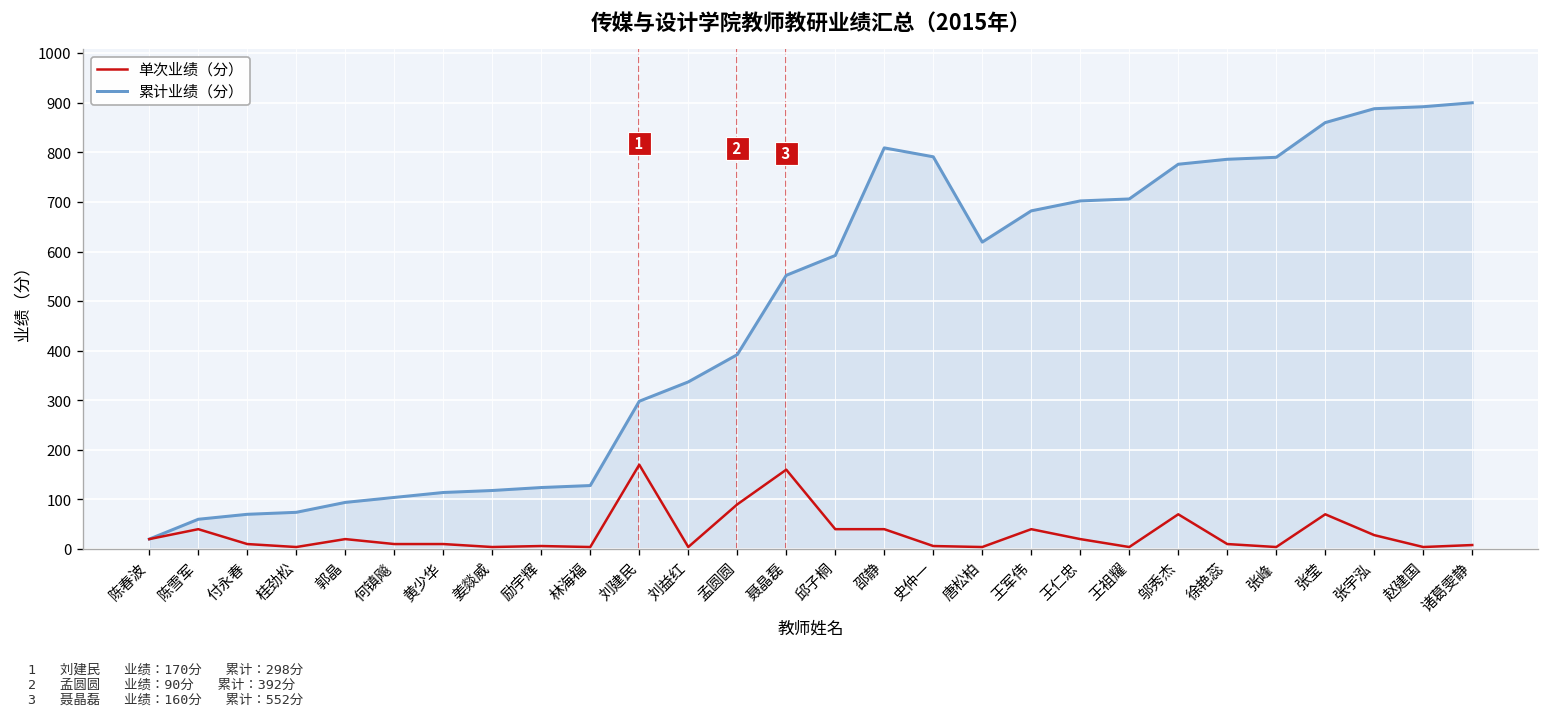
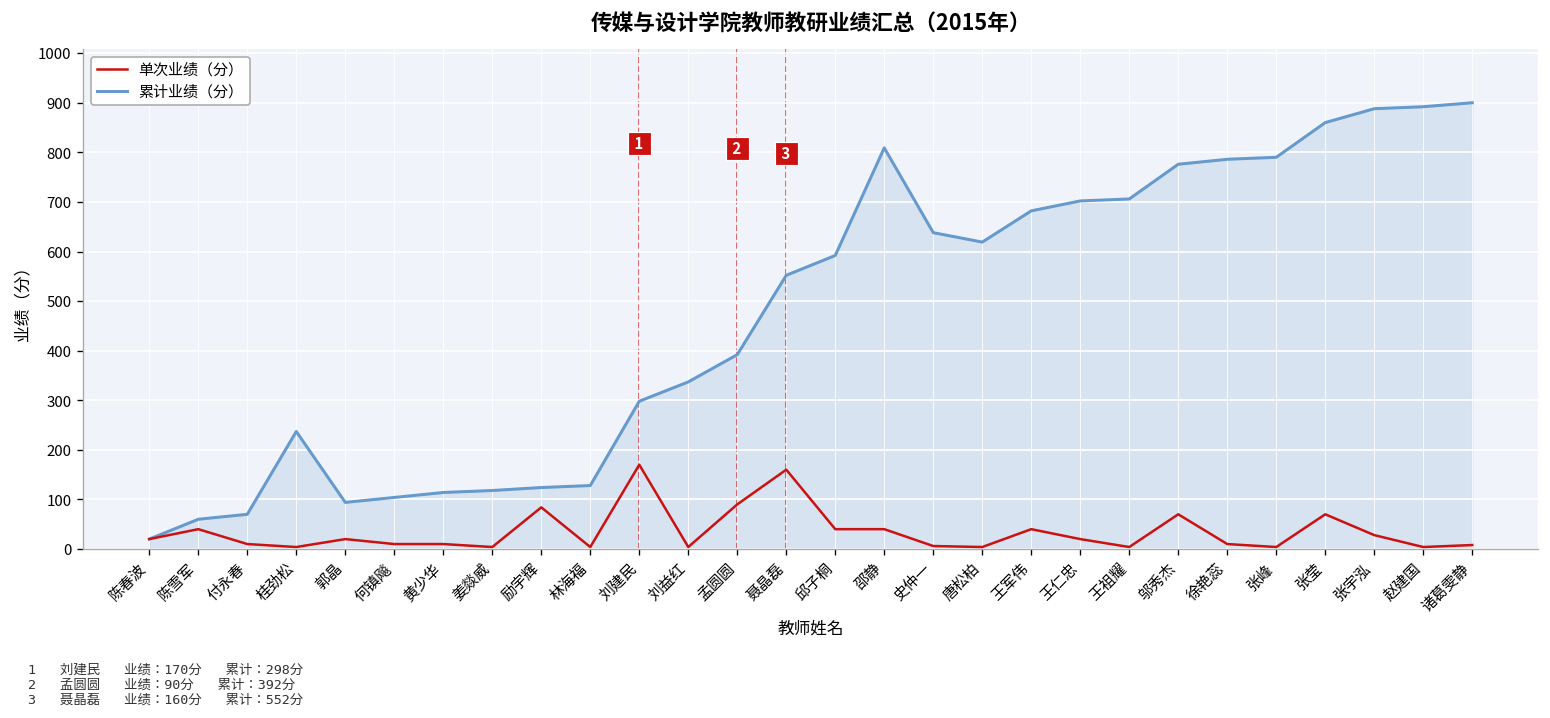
  {
    "累计业绩（分）": {
      "陈雪军": 60,
      "付永春": 70,
-     "桂劲松": 70,
+     "桂劲松": 240,
      "郭晶": 90,
      "何镇飚": 100,
      "黄少华": 110,
      "姜燚威": 120,
      "励宇辉": 120,
      "林海福": 130,
      "刘建民": 300,
      "刘益红": 340,
      "孟圆圆": 390,
      "聂晶磊": 550,
      "邱子桐": 590,
      "邵静": 810,
-     "史仲一": 790,
+     "史仲一": 640,
      "唐松柏": 620,
      "王军伟": 680,
      "王仁忠": 700,
      "王祖耀": 710,
      "邬秀杰": 780,
      "徐艳蕊": 790,
      "张峰": 790,
      "张莹": 860,
      "张宇泓": 890,
      "赵建国": 890,
      "诸葛雯静": 900
    },
    "单次业绩（分）": {
      "陈雪军": 40,
      "付永春": 10,
      "桂劲松": 0,
      "郭晶": 20,
      "何镇飚": 10,
      "黄少华": 10,
      "姜燚威": 0,
-     "励宇辉": 10,
+     "励宇辉": 80,
      "林海福": 0,
      "刘建民": 170,
      "刘益红": 0,
      "孟圆圆": 90,
      "聂晶磊": 160,
      "邱子桐": 40,
      "邵静": 40,
      "史仲一": 10,
      "唐松柏": 0,
      "王军伟": 40,
      "王仁忠": 20,
      "王祖耀": 0,
      "邬秀杰": 70,
      "徐艳蕊": 10,
      "张峰": 0,
      "张莹": 70,
      "张宇泓": 30,
      "赵建国": 0,
      "诸葛雯静": 10
    }
  }
